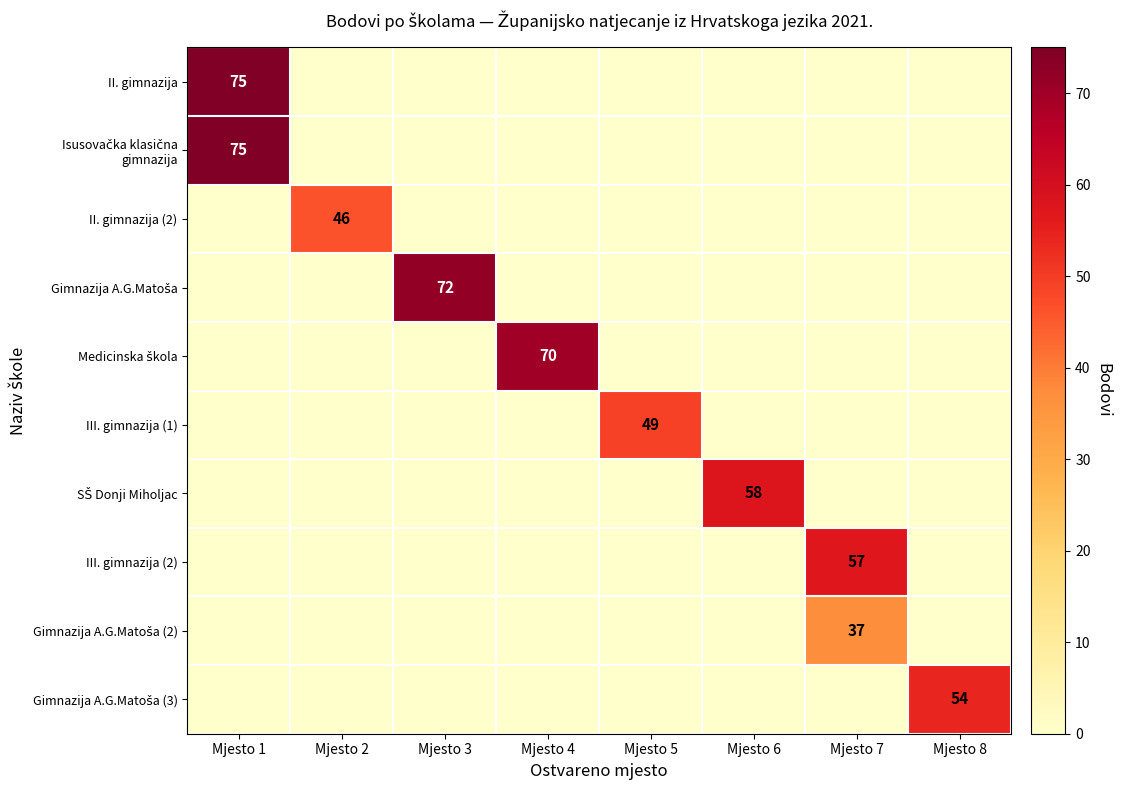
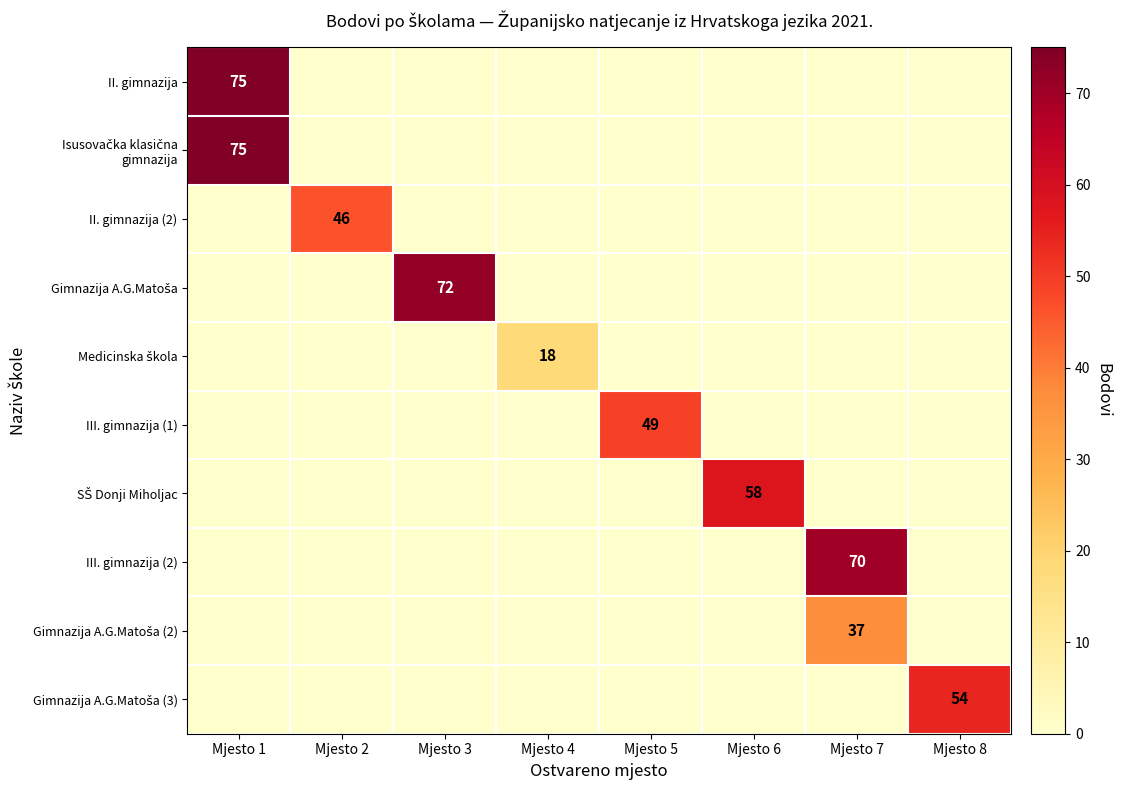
  {
    "II. gimnazija": {
      "Mjesto 1": 75
    },
    "Isusovačka klasična gimnazija": {
      "Mjesto 1": 75
    },
    "II. gimnazija (2)": {
      "Mjesto 2": 46
    },
    "Gimnazija A.G.Matoša": {
      "Mjesto 3": 72
    },
    "Medicinska škola": {
-     "Mjesto 4": 70
+     "Mjesto 4": 18
    },
    "III. gimnazija (1)": {
      "Mjesto 5": 49
    },
    "SŠ Donji Miholjac": {
      "Mjesto 6": 58
    },
    "III. gimnazija (2)": {
-     "Mjesto 7": 57
+     "Mjesto 7": 70
    },
    "Gimnazija A.G.Matoša (2)": {
      "Mjesto 7": 37
    },
    "Gimnazija A.G.Matoša (3)": {
      "Mjesto 8": 54
    }
  }
